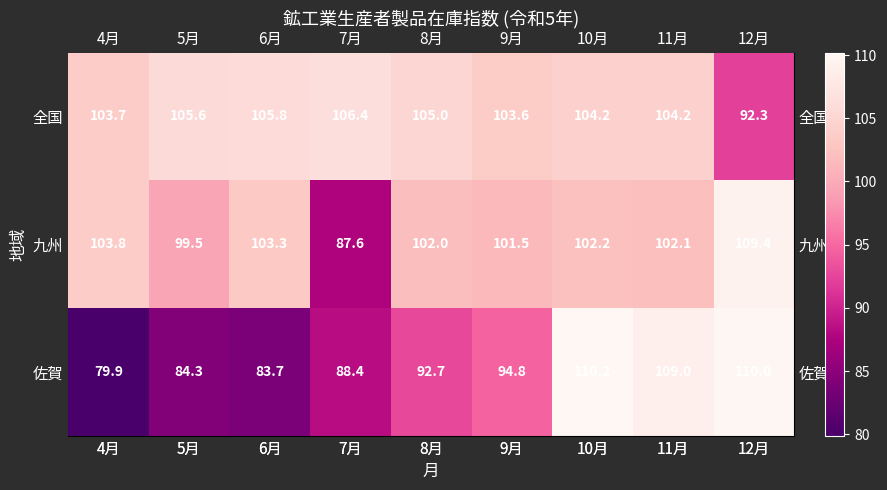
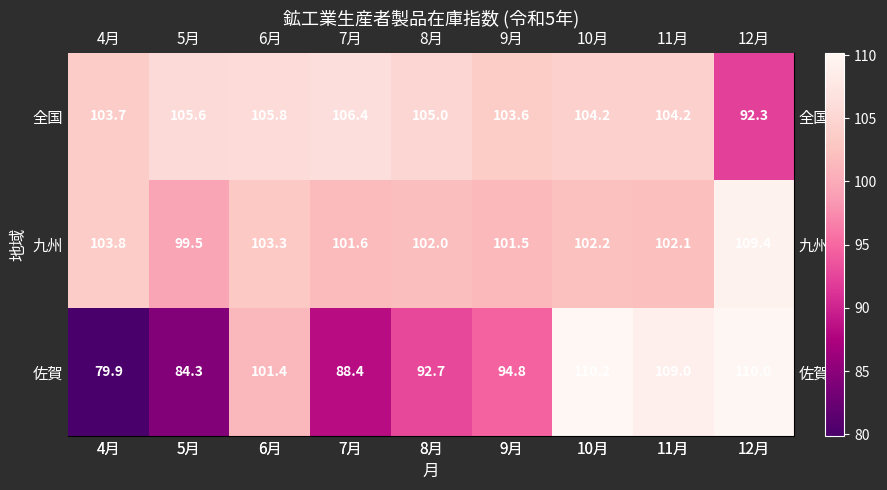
  {
    "全国": {
      "4月": 103.7,
      "9月": 103.6,
      "10月": 104.2,
      "11月": 104.2,
      "12月": 92.3
    },
    "九州": {
      "4月": 103.8,
      "5月": 99.5,
      "6月": 103.3,
-     "7月": 87.6,
+     "7月": 101.6,
      "8月": 102.0,
      "9月": 101.5,
      "10月": 102.2,
      "11月": 102.1
    },
    "佐賀": {
      "4月": 79.9,
      "5月": 84.3,
-     "6月": 83.7,
+     "6月": 101.4,
      "7月": 88.4,
      "8月": 92.7,
      "9月": 94.8
    }
  }
